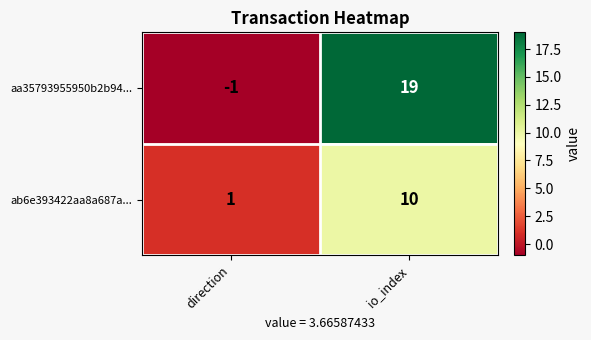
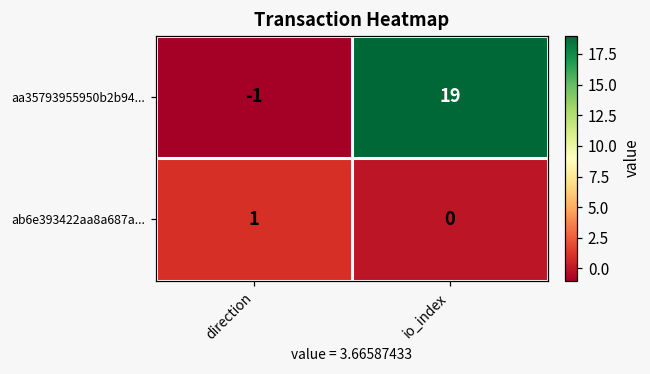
  {
    "aa35793955950b2b94...": {
      "direction": -1,
      "io_index": 19
    },
    "ab6e393422aa8a687a...": {
      "direction": 1,
-     "io_index": 10
+     "io_index": 0
    }
  }
